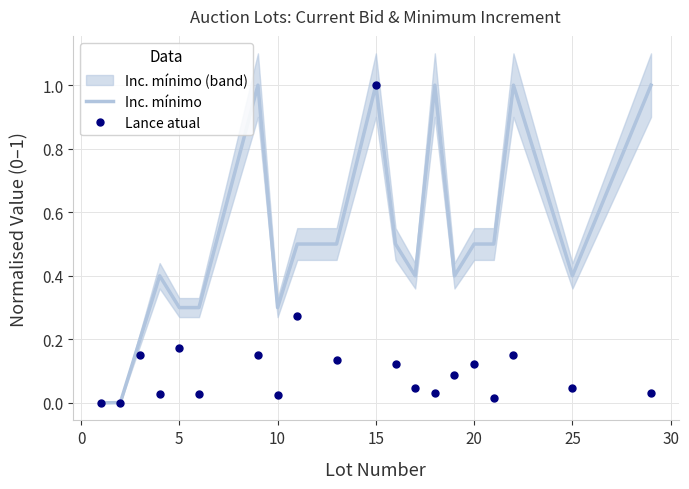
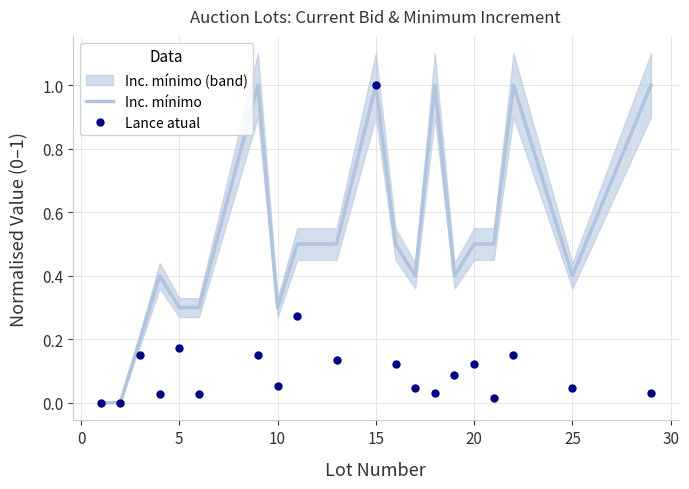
  {
    "Lance atual": {
      "5": 0.17,
-     "10": 0.03,
+     "10": 0.05,
      "20": 0.12,
      "25": 0.05
    }
  }
